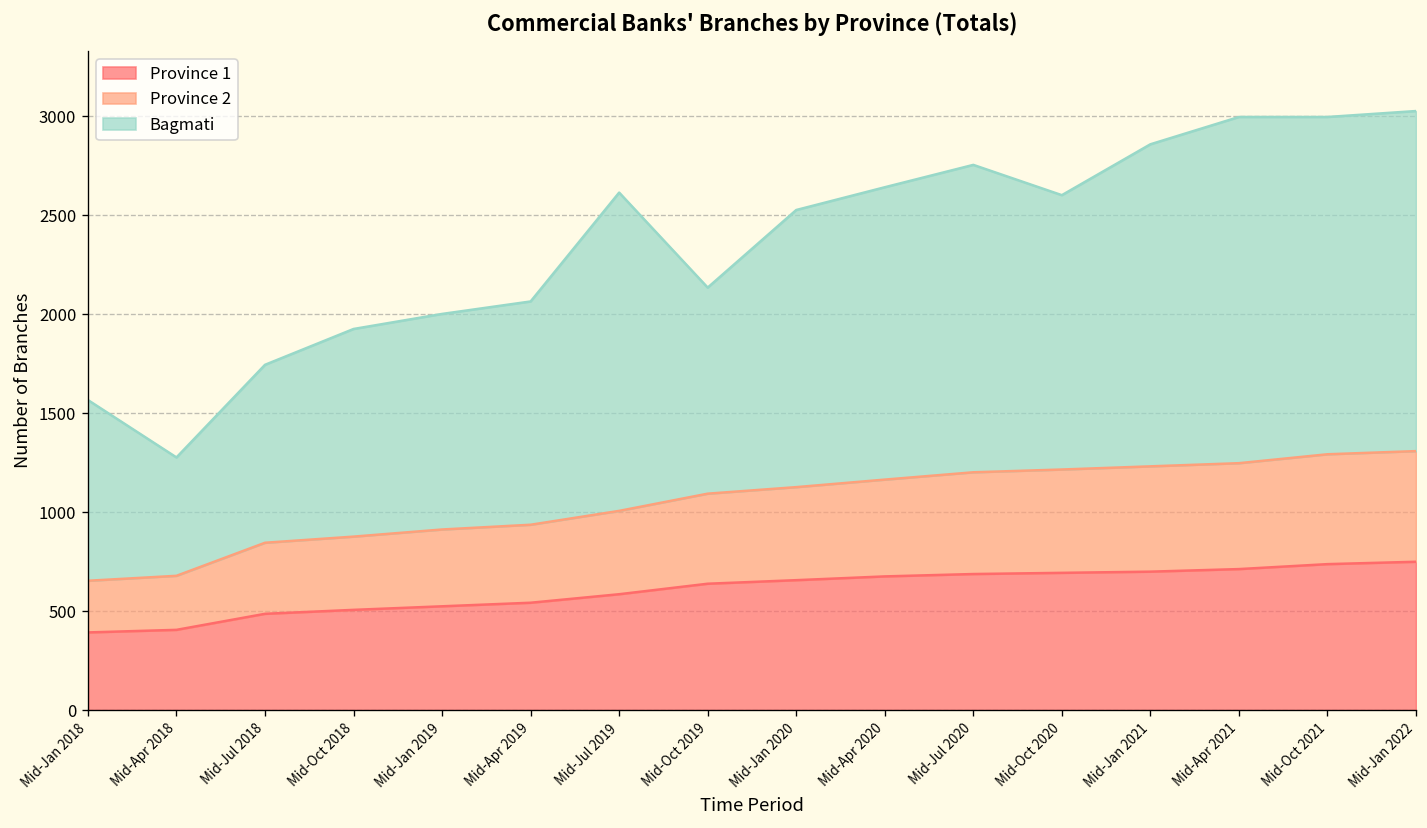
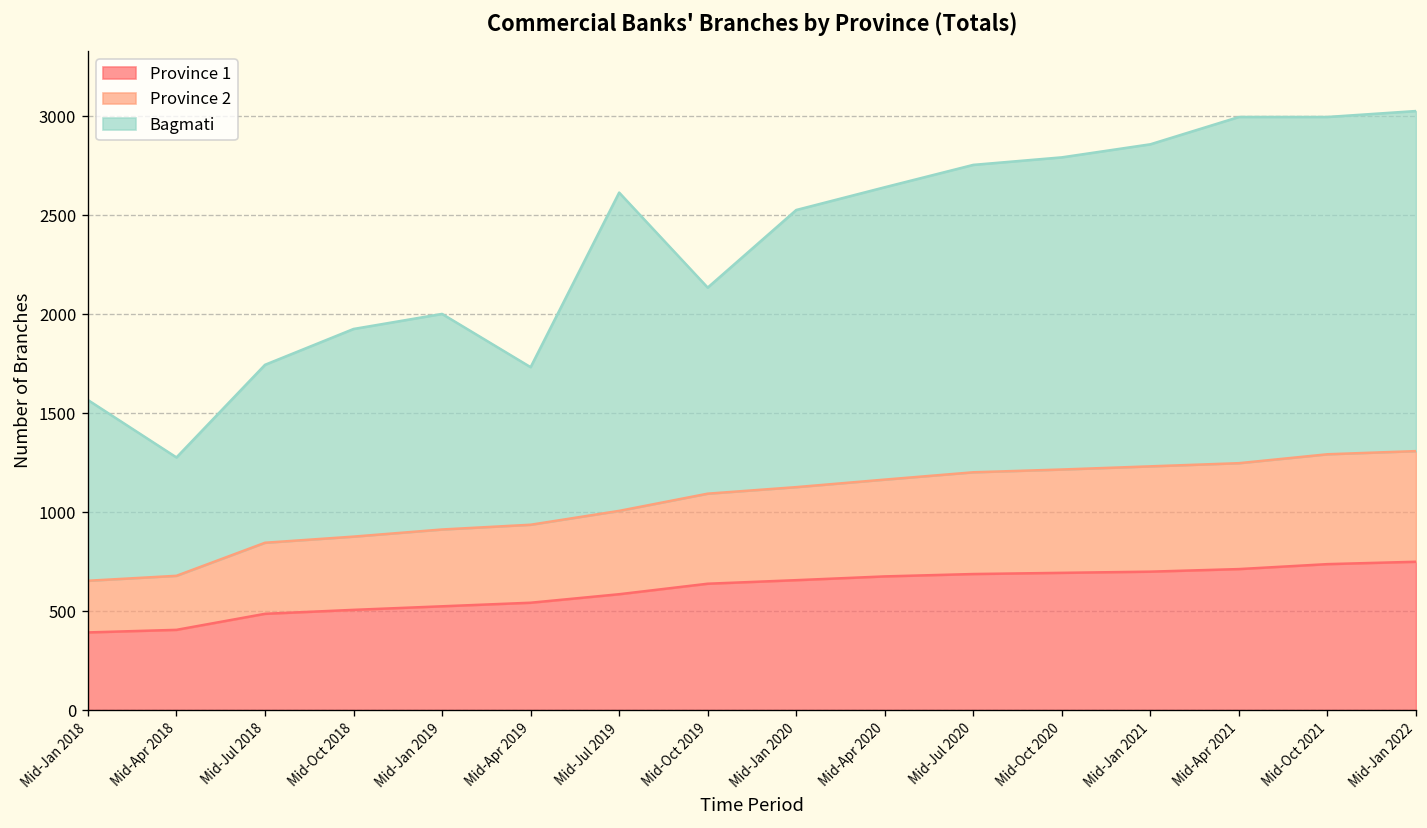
  {
    "Bagmati": {
      "Mid-Jan 2018": 910,
      "Mid-Apr 2018": 600,
      "Mid-Jul 2018": 900,
      "Mid-Oct 2018": 1050,
      "Mid-Jan 2019": 1090,
-     "Mid-Apr 2019": 1130,
+     "Mid-Apr 2019": 800,
      "Mid-Jul 2019": 1610,
      "Mid-Oct 2019": 1040,
      "Mid-Jan 2020": 1400,
      "Mid-Apr 2020": 1480,
      "Mid-Jul 2020": 1550,
-     "Mid-Oct 2020": 1390,
+     "Mid-Oct 2020": 1580,
      "Mid-Jan 2021": 1630,
      "Mid-Apr 2021": 1750,
      "Mid-Oct 2021": 1700,
      "Mid-Jan 2022": 1720
    }
  }
